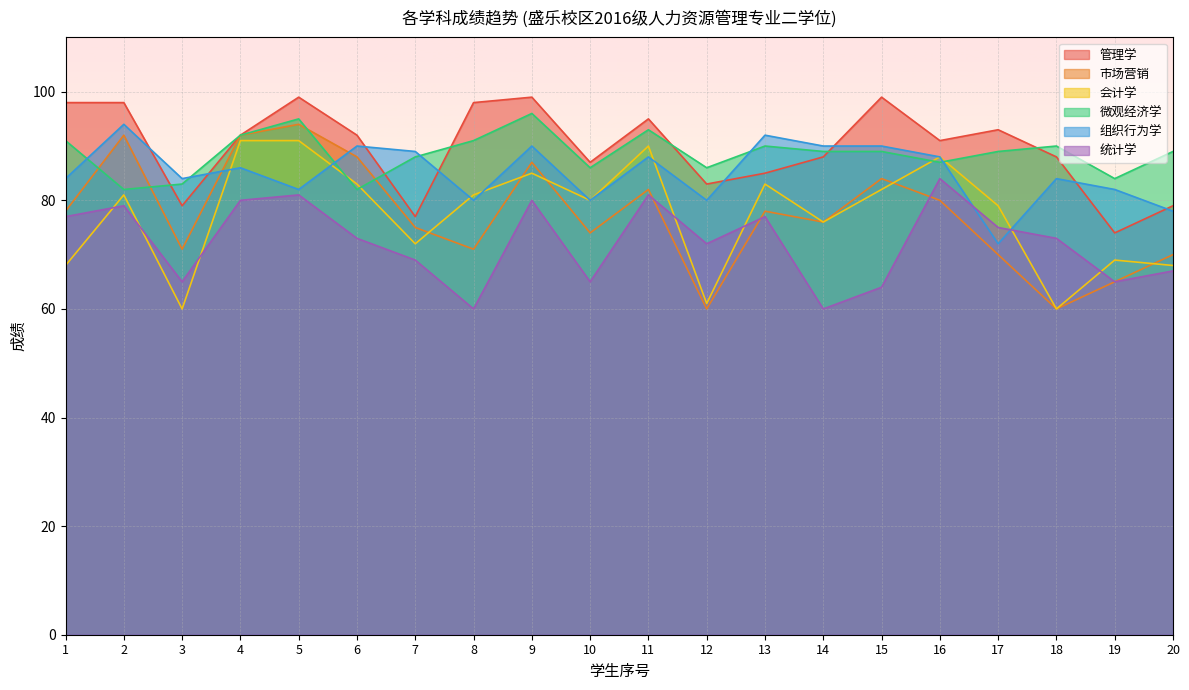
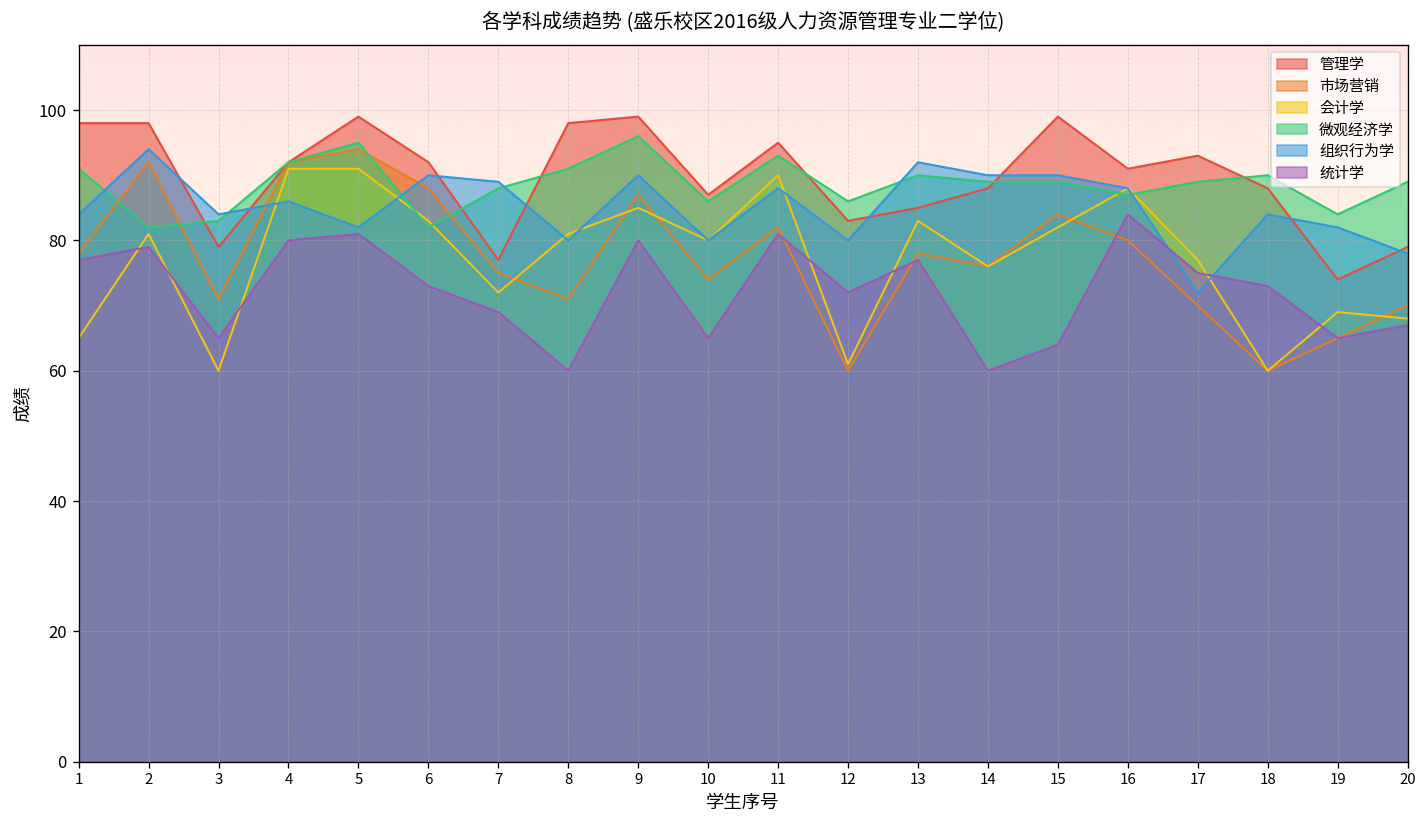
  {
    "会计学": {
-     "1": 68,
+     "1": 65,
      "2": 81,
      "3": 60,
      "4": 91,
      "5": 91,
      "6": 83,
      "7": 72,
      "8": 81,
      "9": 85,
      "11": 90,
      "12": 61,
      "13": 83,
      "15": 82,
-     "17": 79,
+     "17": 77,
      "19": 69,
      "20": 68
    },
    "微观经济学": {
      "1": 91,
      "2": 82,
      "3": 83,
      "5": 95,
      "6": 82,
      "7": 88,
      "8": 91,
      "9": 96,
      "10": 86,
      "11": 93,
      "12": 86,
      "13": 90,
      "14": 89,
      "15": 89,
      "16": 87,
      "17": 89,
      "18": 90,
      "19": 84,
      "20": 89
    },
    "组织行为学": {
      "1": 84,
      "2": 94,
      "3": 84,
      "4": 86,
      "5": 82,
      "6": 90,
      "7": 89,
      "8": 80,
      "9": 90,
      "11": 88,
      "12": 80,
      "13": 92,
      "14": 90,
      "15": 90,
      "17": 72,
      "18": 84,
      "19": 82,
      "20": 78
    },
    "统计学": {
      "1": 77,
      "2": 79,
      "3": 65,
      "4": 80,
      "5": 81,
      "6": 73,
      "7": 69,
      "8": 60,
      "9": 80,
      "10": 65,
      "11": 81,
      "12": 72,
      "13": 77,
      "14": 60,
      "15": 64,
      "16": 84,
      "17": 75,
      "18": 73,
      "20": 67
    }
  }
